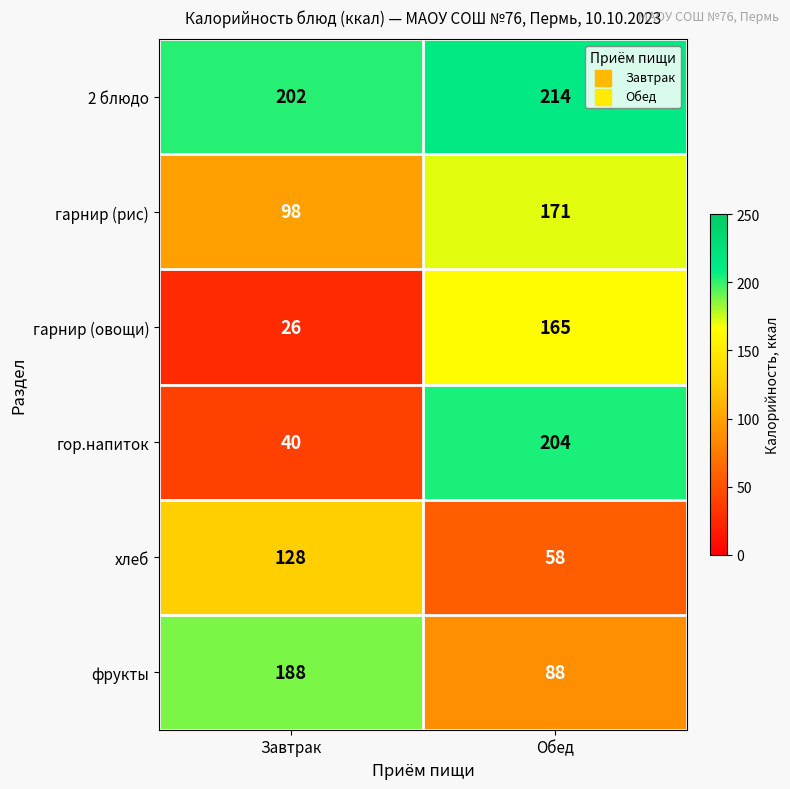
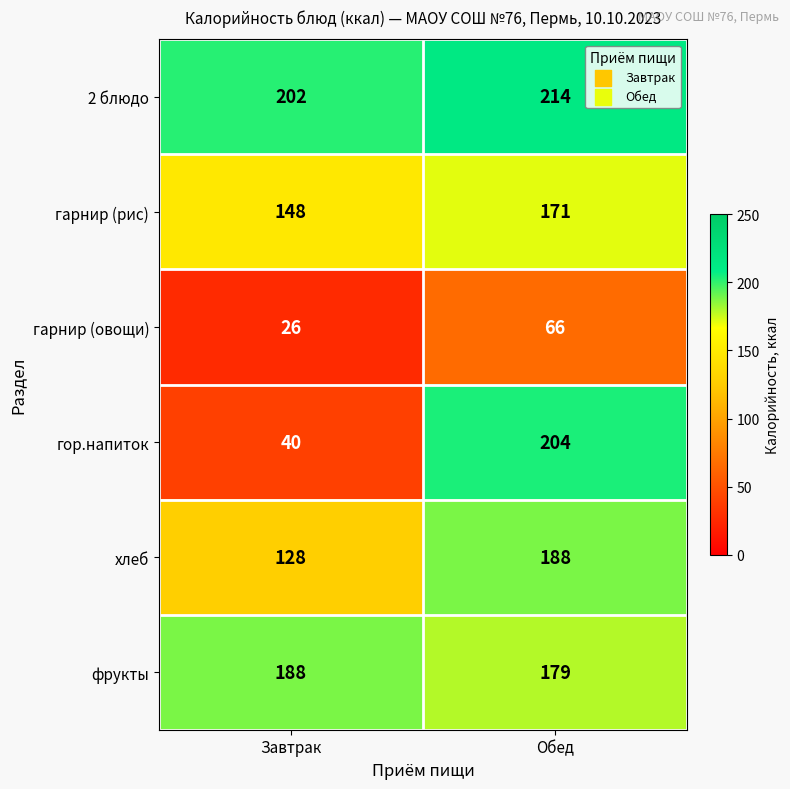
  {
    "2 блюдо": {
      "Завтрак": 202,
      "Обед": 214
    },
    "гарнир (рис)": {
-     "Завтрак": 98,
+     "Завтрак": 148,
      "Обед": 171
    },
    "гарнир (овощи)": {
      "Завтрак": 26,
-     "Обед": 165
+     "Обед": 66
    },
    "гор.напиток": {
      "Завтрак": 40,
      "Обед": 204
    },
    "хлеб": {
      "Завтрак": 128,
-     "Обед": 58
+     "Обед": 188
    },
    "фрукты": {
      "Завтрак": 188,
-     "Обед": 88
+     "Обед": 179
    }
  }
